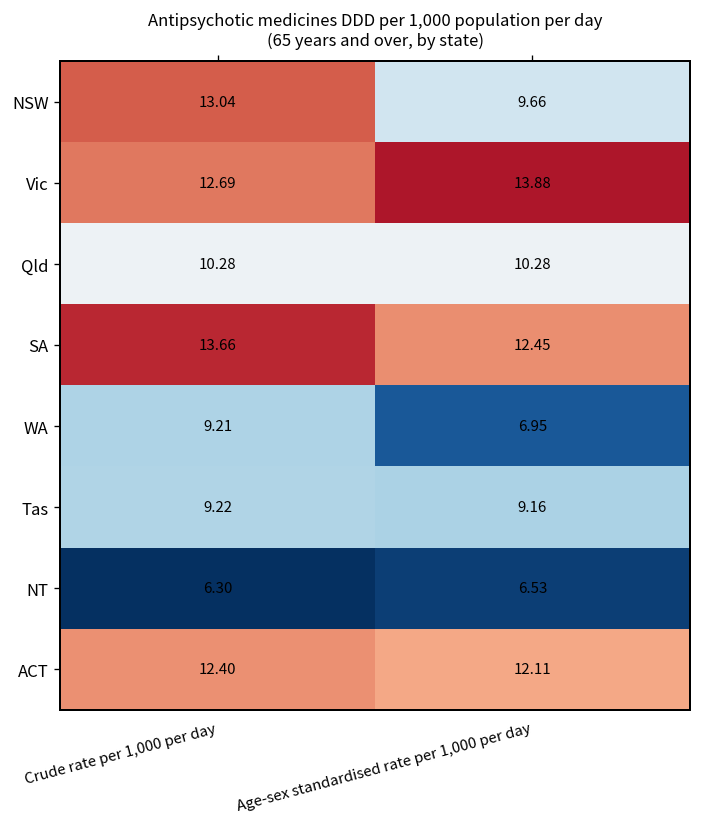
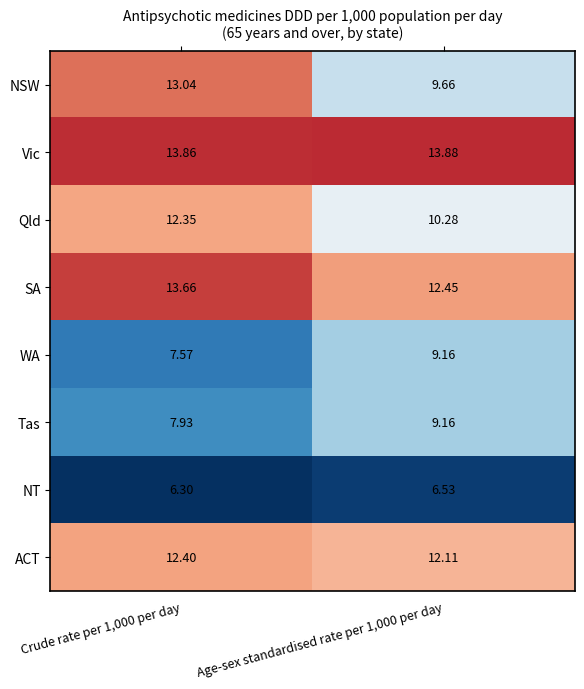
  {
    "NSW": {
      "Crude rate per 1,000 per day": 13.04,
      "Age-sex standardised rate per 1,000 per day": 9.66
    },
    "Vic": {
-     "Crude rate per 1,000 per day": 12.69,
+     "Crude rate per 1,000 per day": 13.86,
      "Age-sex standardised rate per 1,000 per day": 13.88
    },
    "Qld": {
-     "Crude rate per 1,000 per day": 10.28,
+     "Crude rate per 1,000 per day": 12.35,
      "Age-sex standardised rate per 1,000 per day": 10.28
    },
    "SA": {
      "Crude rate per 1,000 per day": 13.66,
      "Age-sex standardised rate per 1,000 per day": 12.45
    },
    "WA": {
-     "Crude rate per 1,000 per day": 9.21,
-     "Age-sex standardised rate per 1,000 per day": 6.95
+     "Crude rate per 1,000 per day": 7.57,
+     "Age-sex standardised rate per 1,000 per day": 9.16
    },
    "Tas": {
-     "Crude rate per 1,000 per day": 9.22,
+     "Crude rate per 1,000 per day": 7.93,
      "Age-sex standardised rate per 1,000 per day": 9.16
    },
    "NT": {
      "Crude rate per 1,000 per day": 6.30,
      "Age-sex standardised rate per 1,000 per day": 6.53
    },
    "ACT": {
      "Crude rate per 1,000 per day": 12.40,
      "Age-sex standardised rate per 1,000 per day": 12.11
    }
  }
